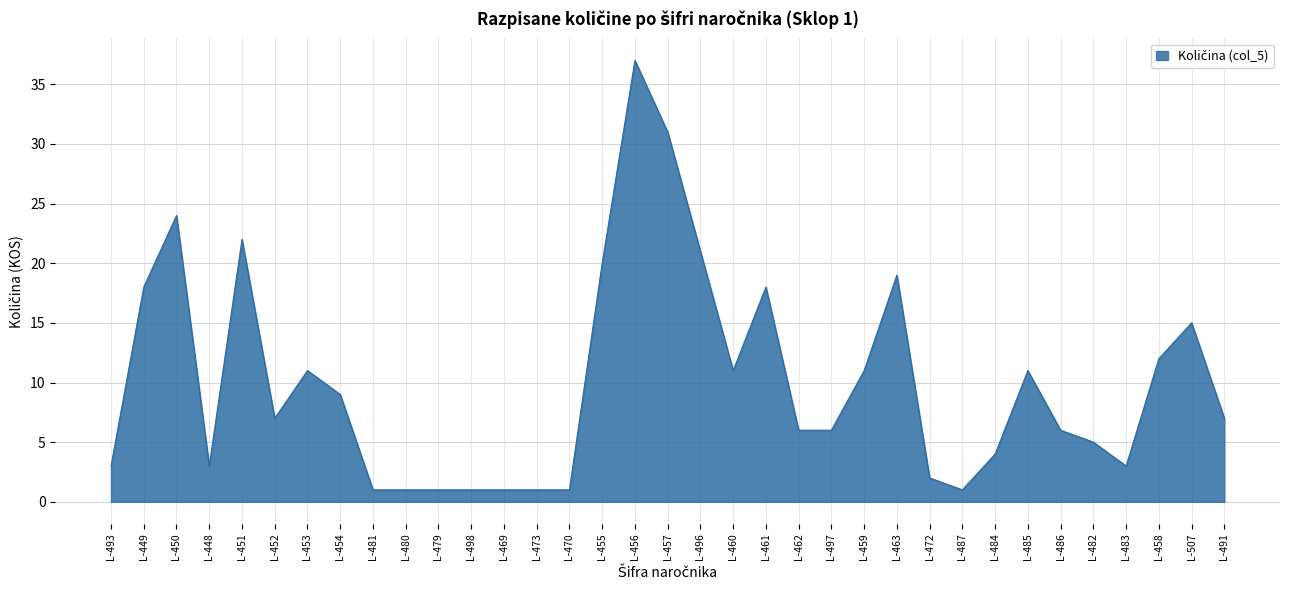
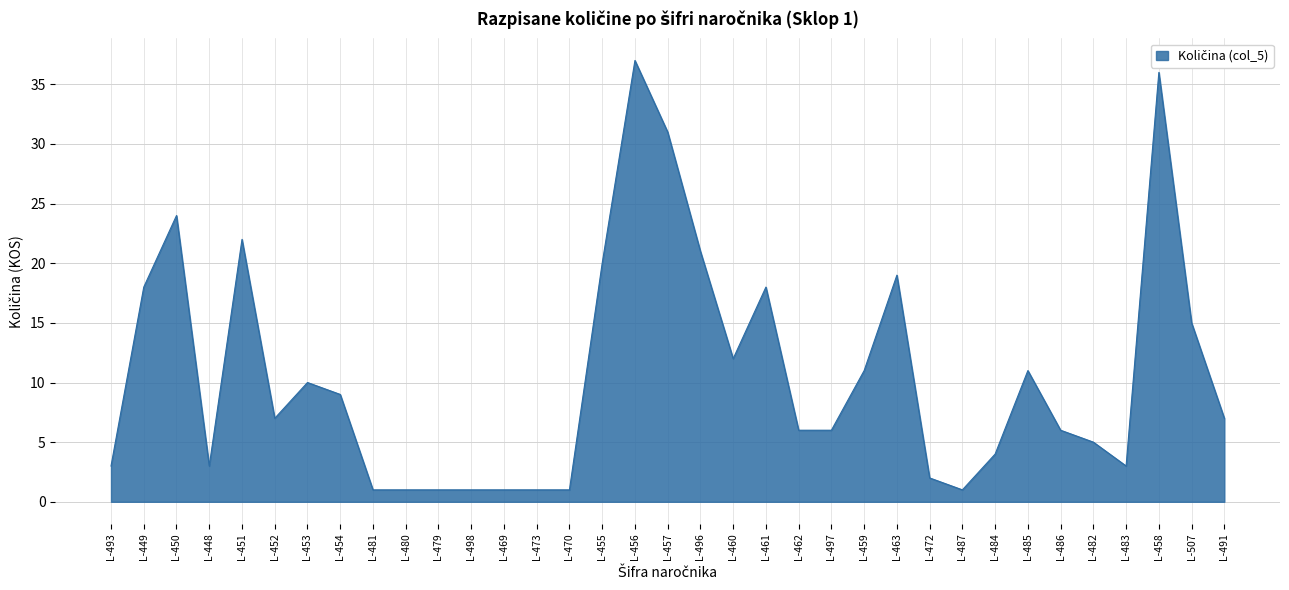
  {
    "L-493": 3,
    "L-449": 18,
    "L-450": 24,
    "L-448": 3,
    "L-451": 22,
    "L-452": 7,
-   "L-453": 11,
+   "L-453": 10,
    "L-454": 9,
    "L-481": 1,
    "L-480": 1,
    "L-479": 1,
    "L-498": 1,
    "L-469": 1,
    "L-473": 1,
    "L-470": 1,
    "L-455": 20,
    "L-456": 37,
    "L-457": 31,
    "L-496": 21,
-   "L-460": 11,
+   "L-460": 12,
    "L-461": 18,
    "L-462": 6,
    "L-497": 6,
    "L-459": 11,
    "L-463": 19,
    "L-472": 2,
    "L-487": 1,
    "L-484": 4,
    "L-485": 11,
    "L-486": 6,
    "L-482": 5,
    "L-483": 3,
-   "L-458": 12,
+   "L-458": 36,
    "L-507": 15,
    "L-491": 7
  }
